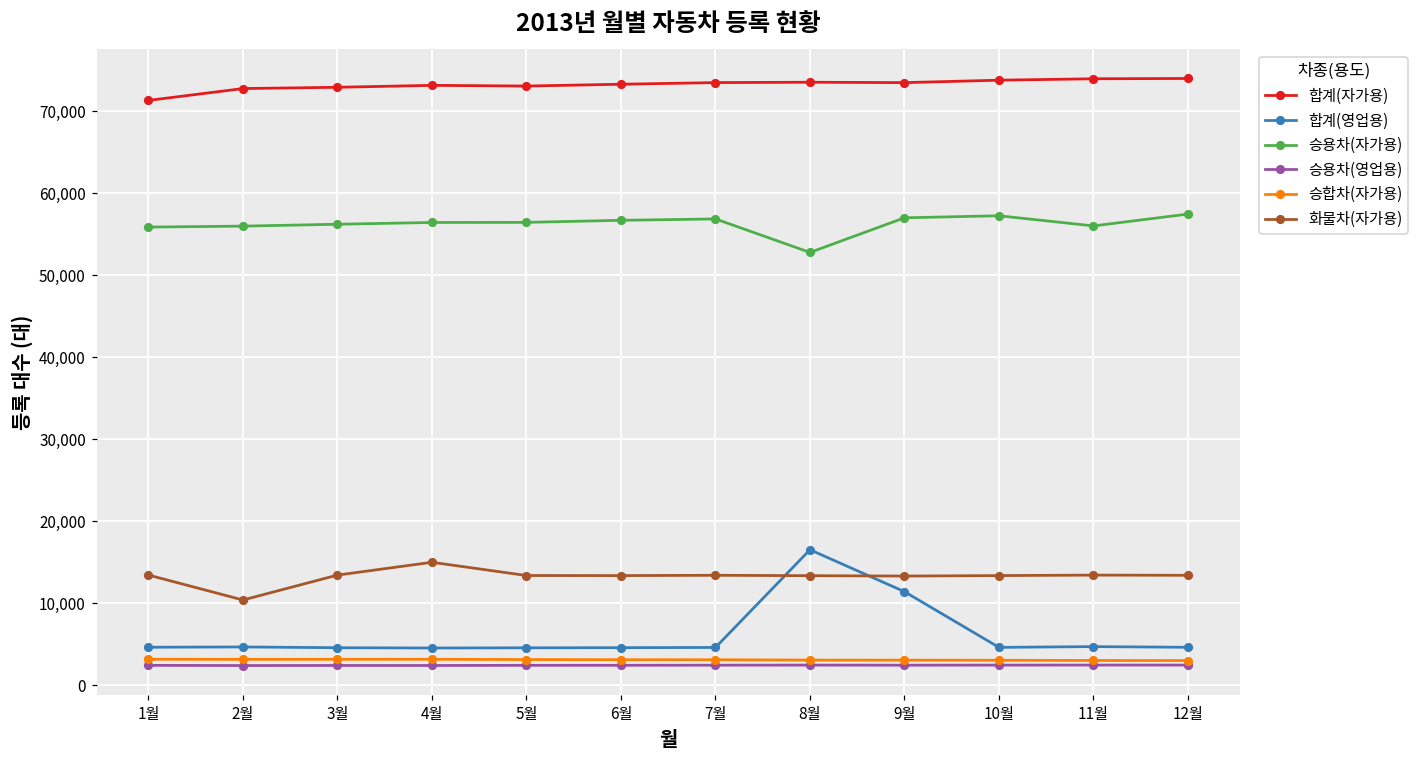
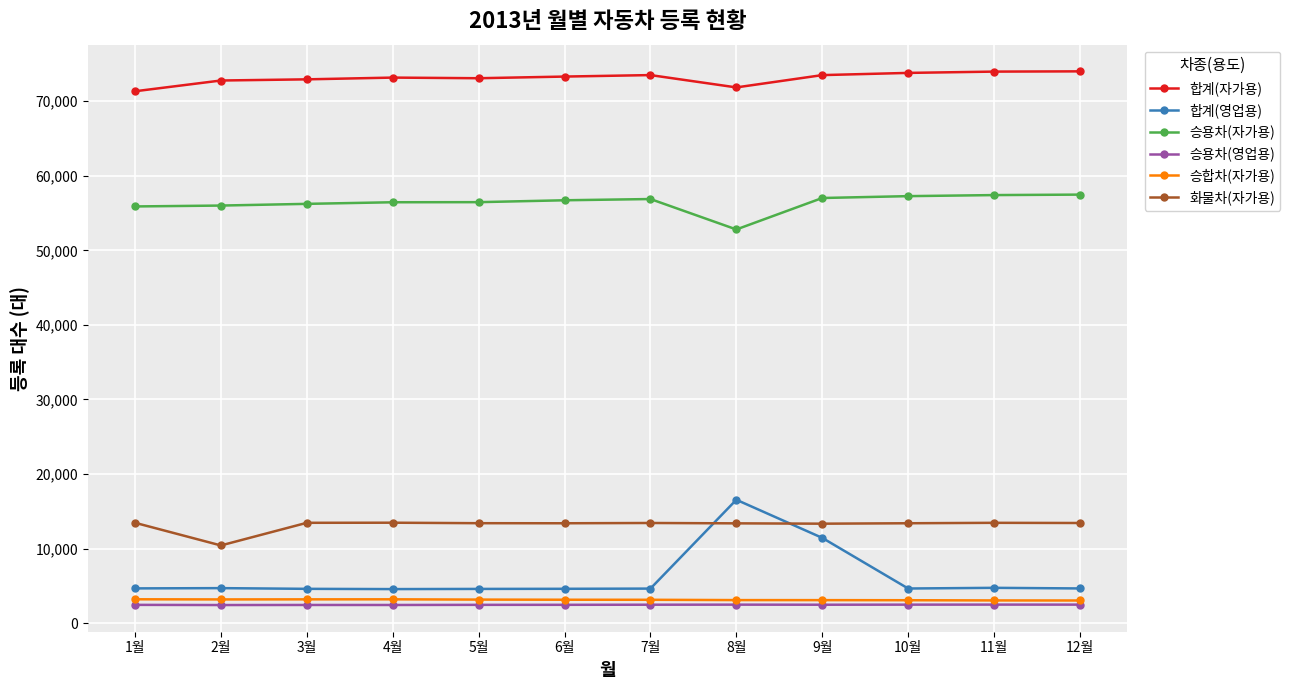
  {
    "합계(자가용)": {
      "1월": "71,000",
      "2월": "73,000",
      "3월": "73,000",
      "4월": "73,000",
      "5월": "73,000",
      "6월": "73,000",
      "7월": "73,000",
-     "8월": "74,000",
+     "8월": "72,000",
      "9월": "73,000",
      "10월": "74,000",
      "11월": "74,000",
      "12월": "74,000"
    },
    "합계(영업용)": {
      "1월": "5,000",
      "2월": "5,000",
      "3월": "5,000",
      "4월": "5,000",
      "5월": "5,000",
      "6월": "5,000",
      "7월": "5,000",
      "8월": "17,000",
      "9월": "11,000",
      "10월": "5,000",
      "11월": "5,000",
      "12월": "5,000"
    },
    "승용차(자가용)": {
      "1월": "56,000",
      "2월": "56,000",
      "3월": "56,000",
      "4월": "56,000",
      "5월": "56,000",
      "6월": "57,000",
      "7월": "57,000",
      "8월": "53,000",
      "9월": "57,000",
      "10월": "57,000",
-     "11월": "56,000",
+     "11월": "57,000",
      "12월": "57,000"
    },
    "승용차(영업용)": {
      "1월": "2,000",
      "2월": "2,000",
      "3월": "2,000",
      "4월": "2,000",
      "5월": "2,000",
      "6월": "2,000",
      "7월": "2,000",
      "8월": "2,000",
      "9월": "2,000",
      "10월": "2,000",
      "11월": "2,000",
      "12월": "2,000"
    },
    "승합차(자가용)": {
      "1월": "3,000",
      "2월": "3,000",
      "3월": "3,000",
      "4월": "3,000",
      "5월": "3,000",
      "6월": "3,000",
      "7월": "3,000",
      "8월": "3,000",
      "9월": "3,000",
      "10월": "3,000",
      "11월": "3,000",
      "12월": "3,000"
    },
    "화물차(자가용)": {
      "1월": "13,000",
      "2월": "10,000",
      "3월": "13,000",
-     "4월": "15,000",
+     "4월": "13,000",
      "5월": "13,000",
      "6월": "13,000",
      "7월": "13,000",
      "8월": "13,000",
      "9월": "13,000",
      "10월": "13,000",
      "11월": "13,000",
      "12월": "13,000"
    }
  }
